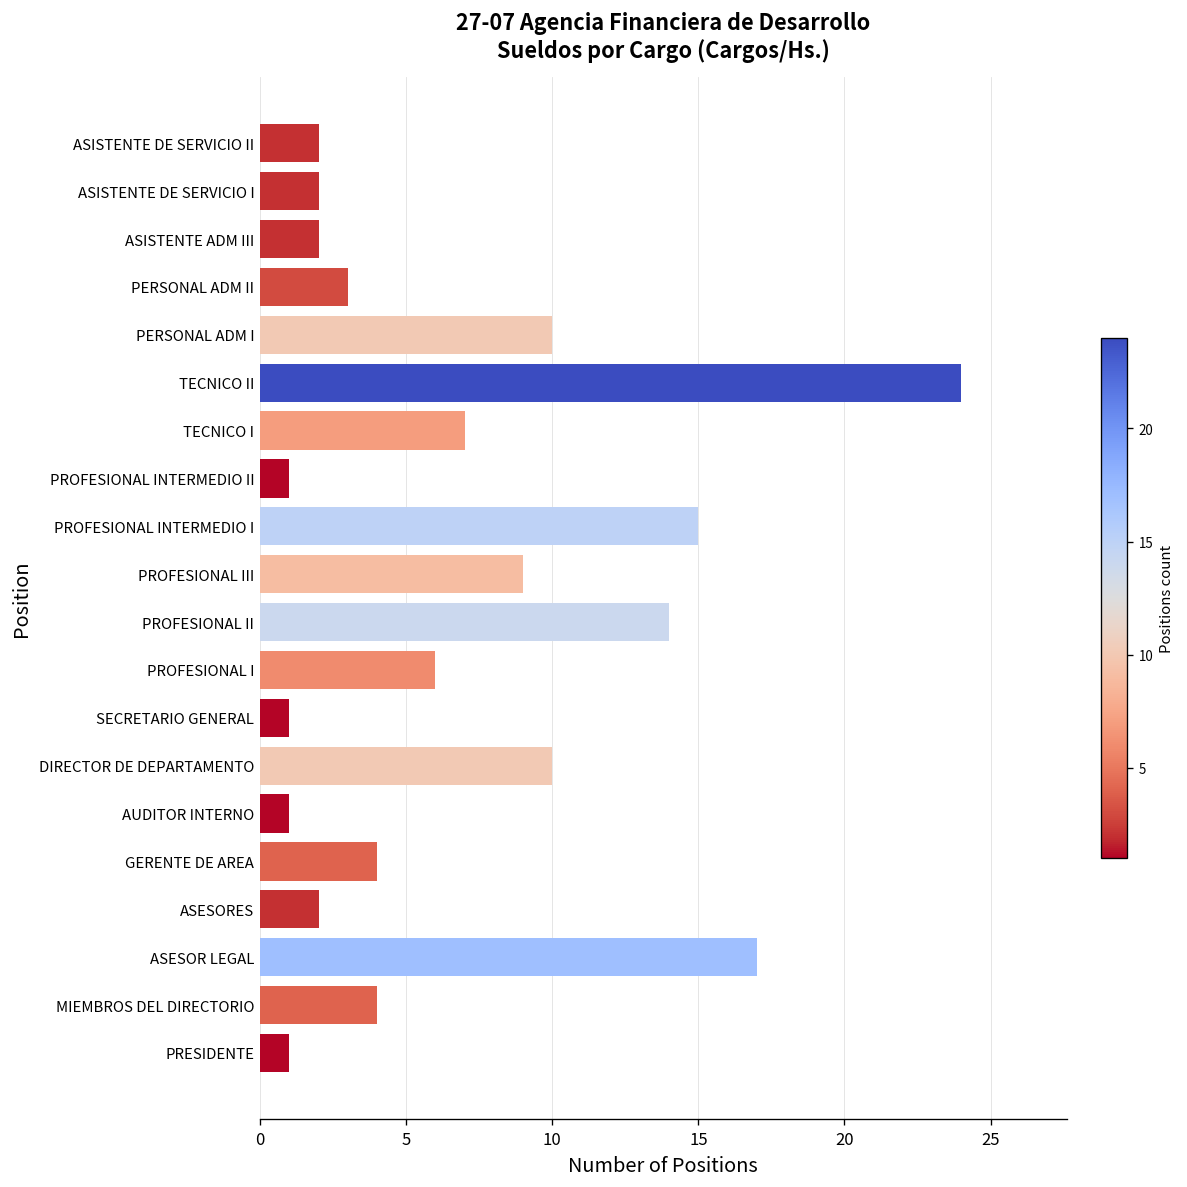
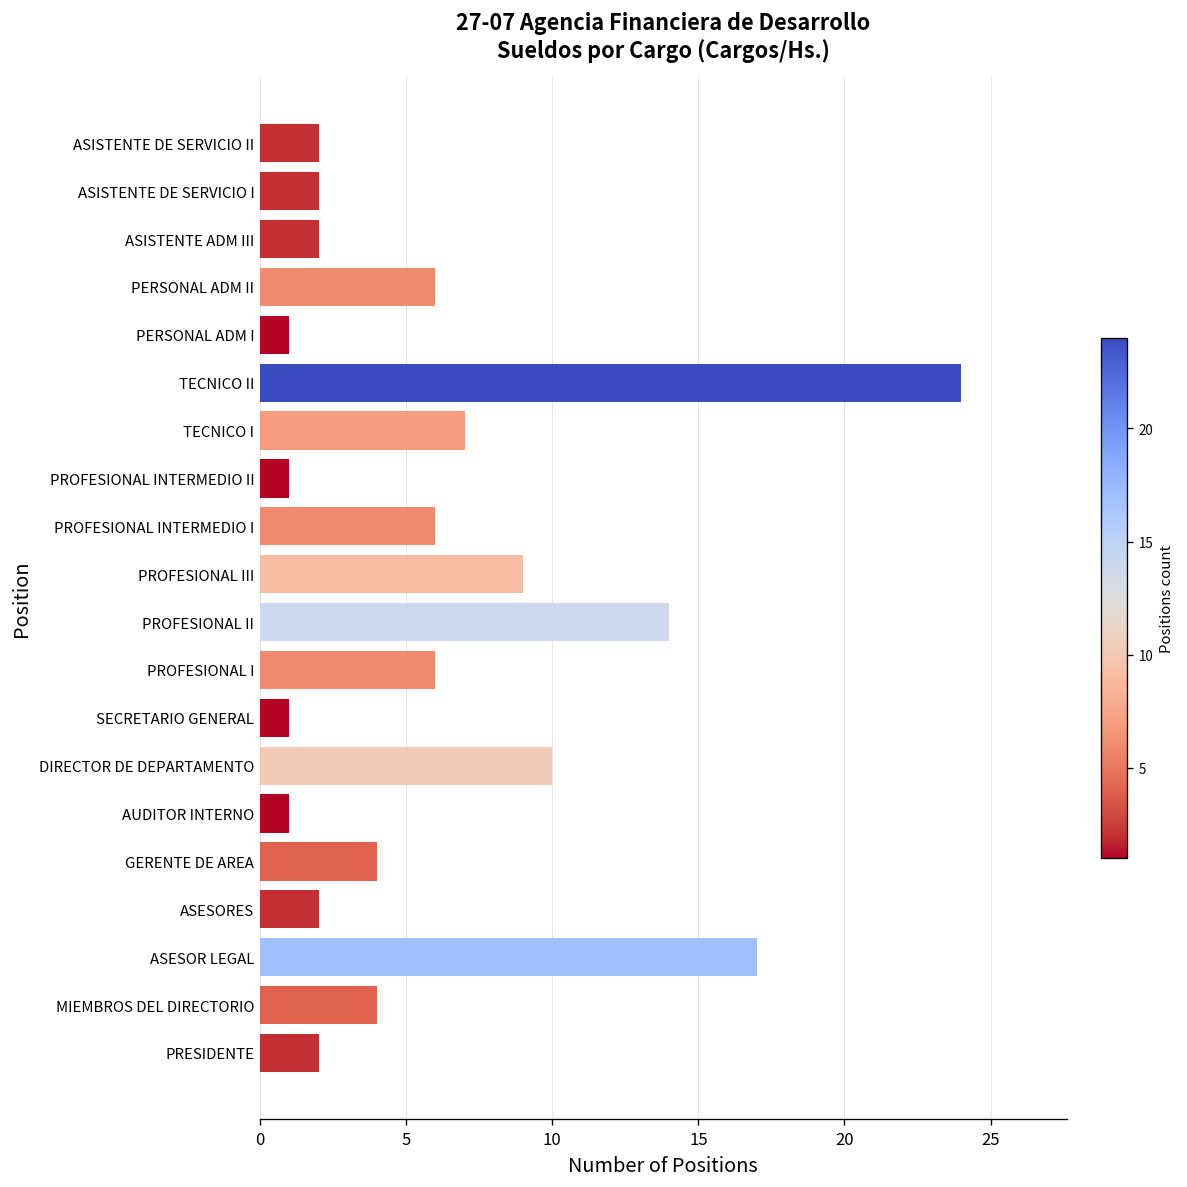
  {
    "ASISTENTE DE SERVICIO II": 2,
    "ASISTENTE DE SERVICIO I": 2,
    "ASISTENTE ADM III": 2,
-   "PERSONAL ADM II": 3,
-   "PERSONAL ADM I": 10,
+   "PERSONAL ADM II": 6,
+   "PERSONAL ADM I": 1,
    "TECNICO II": 24,
    "TECNICO I": 7,
    "PROFESIONAL INTERMEDIO II": 1,
-   "PROFESIONAL INTERMEDIO I": 15,
+   "PROFESIONAL INTERMEDIO I": 6,
    "PROFESIONAL III": 9,
    "PROFESIONAL II": 14,
    "PROFESIONAL I": 6,
    "SECRETARIO GENERAL": 1,
    "DIRECTOR DE DEPARTAMENTO": 10,
    "AUDITOR INTERNO": 1,
    "GERENTE DE AREA": 4,
    "ASESORES": 2,
    "ASESOR LEGAL": 17,
    "MIEMBROS DEL DIRECTORIO": 4,
-   "PRESIDENTE": 1
+   "PRESIDENTE": 2
  }
